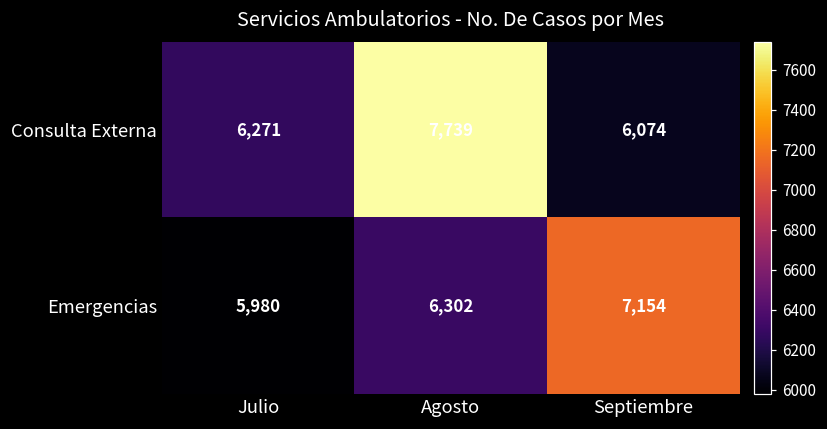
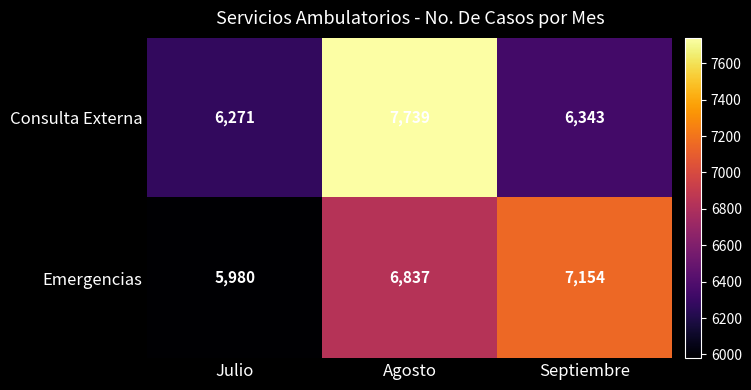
  {
    "Consulta Externa": {
      "Julio": "6,271",
      "Agosto": "7,739",
-     "Septiembre": "6,074"
+     "Septiembre": "6,343"
    },
    "Emergencias": {
      "Julio": "5,980",
-     "Agosto": "6,302",
+     "Agosto": "6,837",
      "Septiembre": "7,154"
    }
  }
